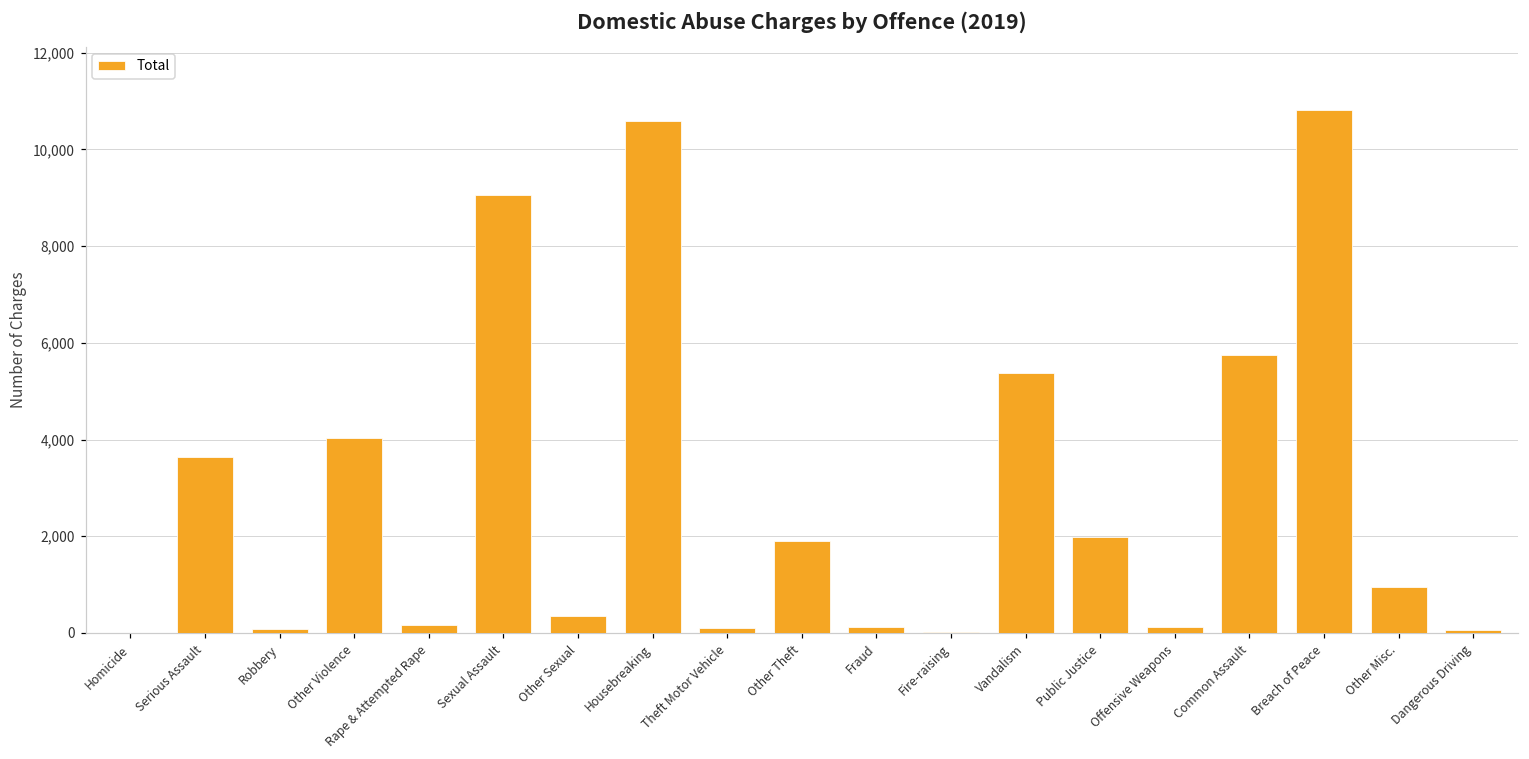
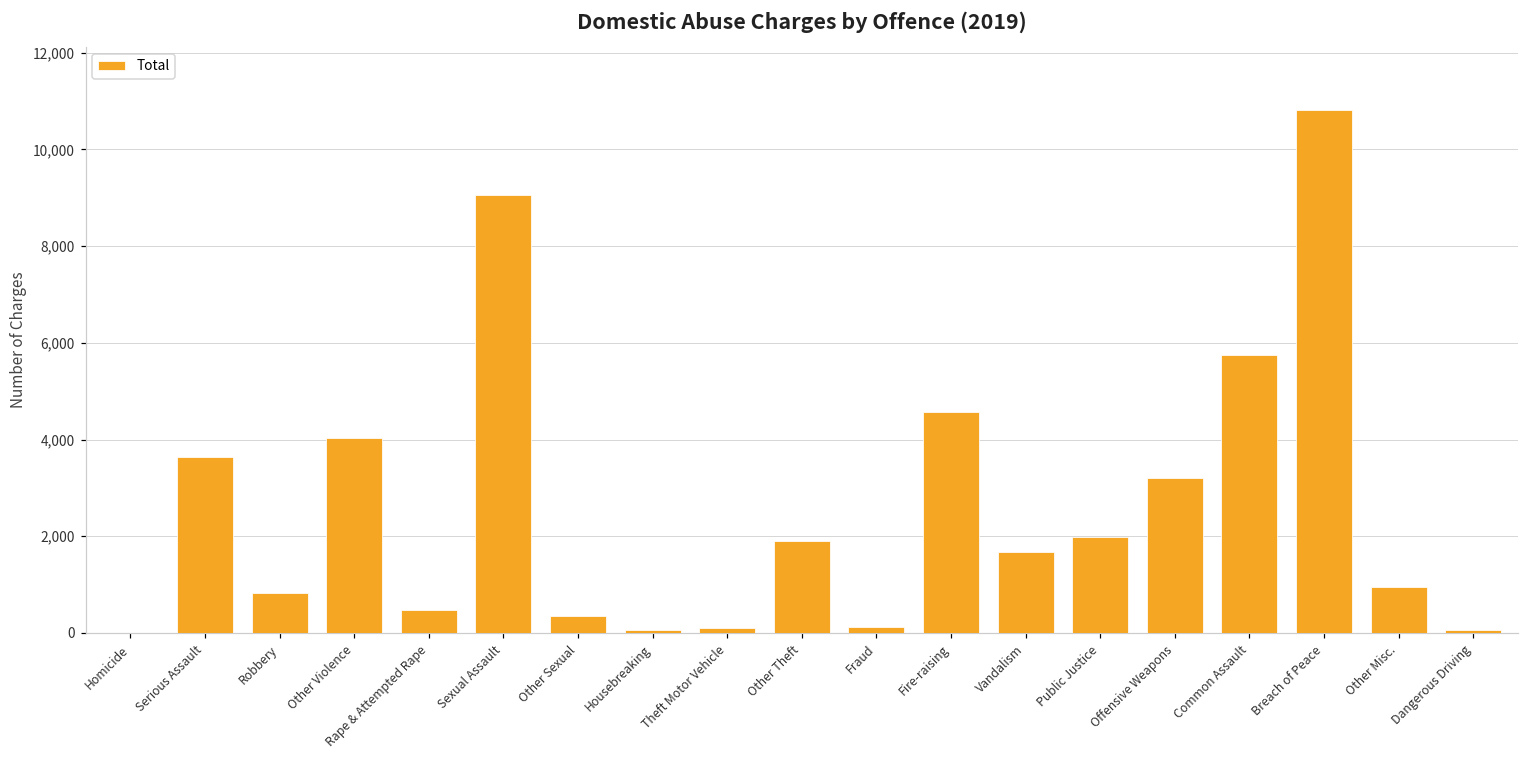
  {
    "Serious Assault": "3,600",
-   "Robbery": "100",
+   "Robbery": "800",
    "Other Violence": "4,000",
-   "Rape & Attempted Rape": "200",
+   "Rape & Attempted Rape": "500",
    "Sexual Assault": "9,100",
    "Other Sexual": "400",
-   "Housebreaking": "10,600",
+   "Housebreaking": "100",
    "Theft Motor Vehicle": "100",
    "Other Theft": "1,900",
    "Fraud": "100",
-   "Fire-raising": "0",
-   "Vandalism": "5,400",
+   "Fire-raising": "4,600",
+   "Vandalism": "1,700",
    "Public Justice": "2,000",
-   "Offensive Weapons": "100",
+   "Offensive Weapons": "3,200",
    "Common Assault": "5,700",
    "Breach of Peace": "10,800",
    "Other Misc.": "1,000",
    "Dangerous Driving": "100"
  }
